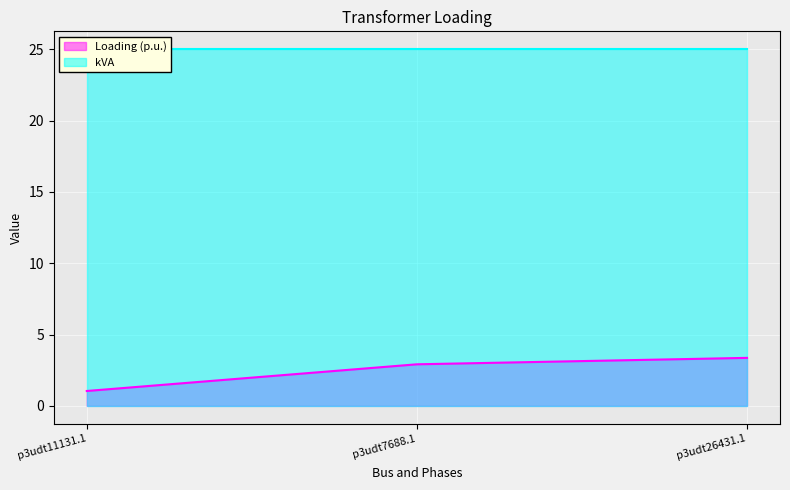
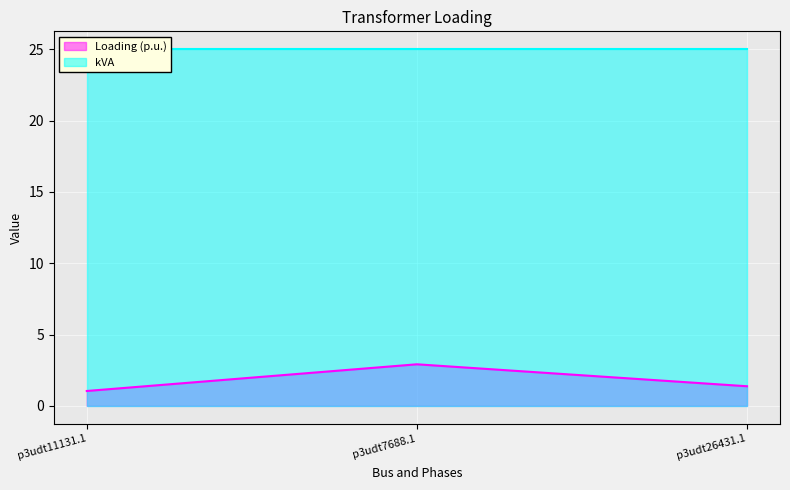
  {
    "Loading (p.u.)": {
      "p3udt11131.1": 1.0,
      "p3udt7688.1": 2.9,
-     "p3udt26431.1": 3.4
+     "p3udt26431.1": 1.4
    },
    "kVA": {
      "p3udt7688.1": 25.0,
      "p3udt26431.1": 25.0
    }
  }
